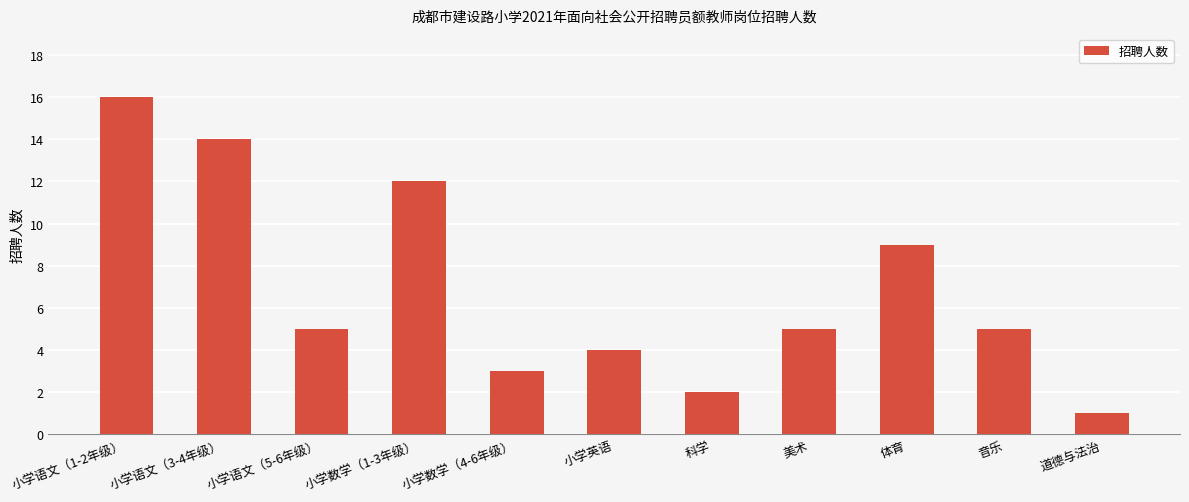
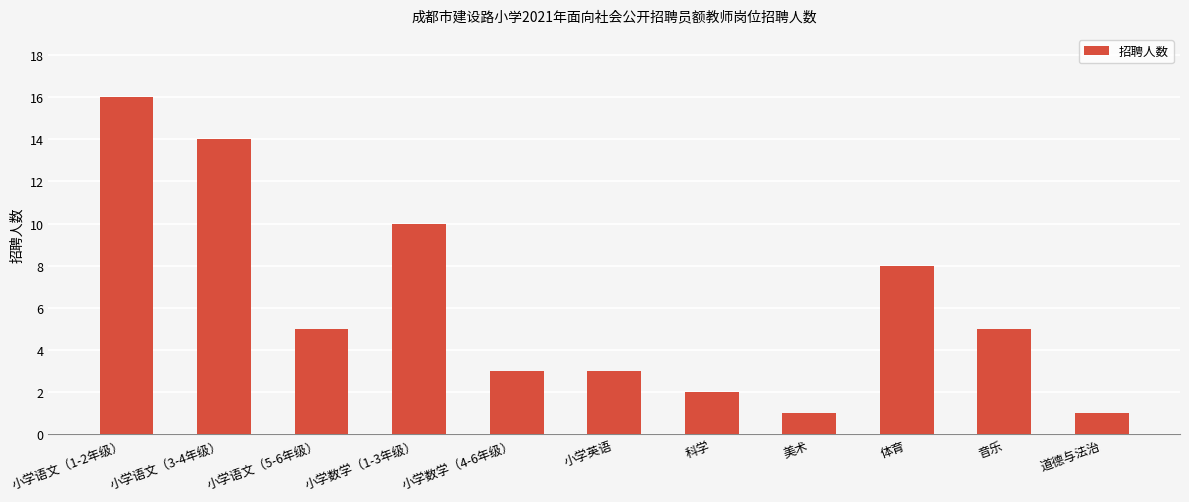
  {
    "小学语文（1-2年级）": 16,
    "小学语文（3-4年级）": 14,
    "小学语文（5-6年级）": 5,
-   "小学数学（1-3年级）": 12,
+   "小学数学（1-3年级）": 10,
    "小学数学（4-6年级）": 3,
-   "小学英语": 4,
+   "小学英语": 3,
    "科学": 2,
-   "美术": 5,
-   "体育": 9,
+   "美术": 1,
+   "体育": 8,
    "音乐": 5,
    "道德与法治": 1
  }
